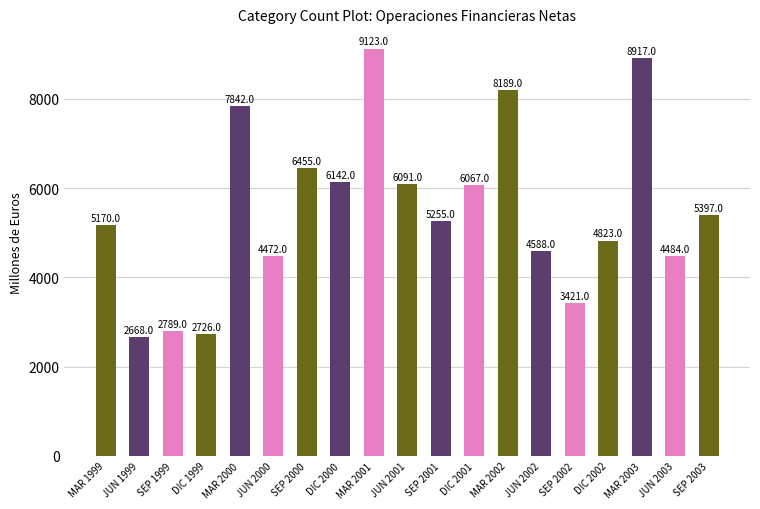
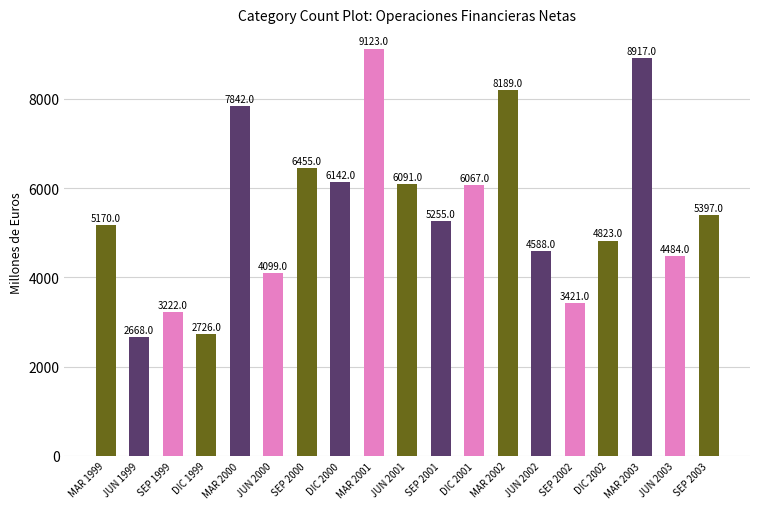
  {
    "MAR 1999": 5170.0,
    "JUN 1999": 2668.0,
-   "SEP 1999": 2789.0,
+   "SEP 1999": 3222.0,
    "DIC 1999": 2726.0,
    "MAR 2000": 7842.0,
-   "JUN 2000": 4472.0,
+   "JUN 2000": 4099.0,
    "SEP 2000": 6455.0,
    "DIC 2000": 6142.0,
    "MAR 2001": 9123.0,
    "JUN 2001": 6091.0,
    "SEP 2001": 5255.0,
    "DIC 2001": 6067.0,
    "MAR 2002": 8189.0,
    "JUN 2002": 4588.0,
    "SEP 2002": 3421.0,
    "DIC 2002": 4823.0,
    "MAR 2003": 8917.0,
    "JUN 2003": 4484.0,
    "SEP 2003": 5397.0
  }
